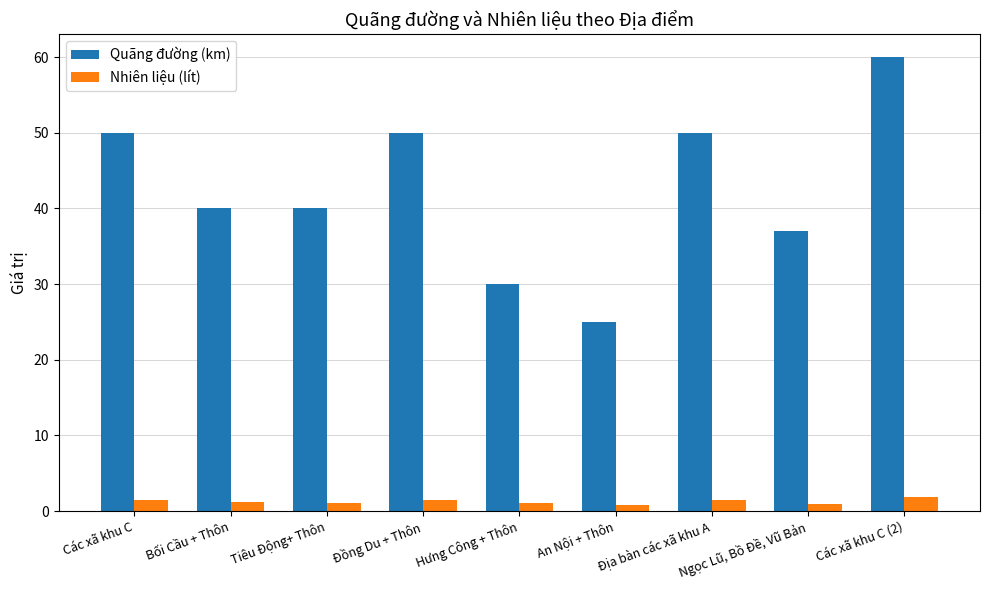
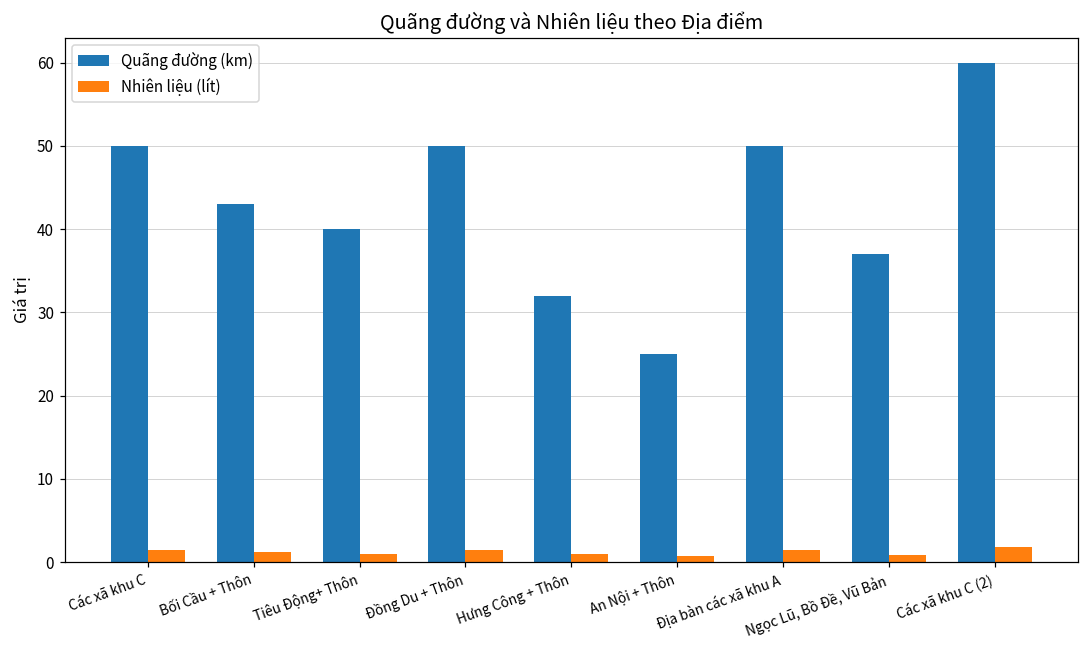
  {
    "Quãng đường (km)": {
      "Các xã khu C": 50,
-     "Bối Cầu + Thôn": 40,
+     "Bối Cầu + Thôn": 43,
      "Tiêu Động+ Thôn": 40,
      "Đồng Du + Thôn": 50,
-     "Hưng Công + Thôn": 30,
+     "Hưng Công + Thôn": 32,
      "An Nội + Thôn": 25,
      "Địa bàn các xã khu A": 50,
      "Ngọc Lũ, Bồ Đề, Vũ Bản": 37,
      "Các xã khu C (2)": 60
    },
    "Nhiên liệu (lít)": {
      "Các xã khu C": 2,
      "Bối Cầu + Thôn": 1,
      "Tiêu Động+ Thôn": 1,
      "Đồng Du + Thôn": 2,
      "Hưng Công + Thôn": 1,
      "An Nội + Thôn": 1,
      "Địa bàn các xã khu A": 2,
      "Ngọc Lũ, Bồ Đề, Vũ Bản": 1,
      "Các xã khu C (2)": 2
    }
  }
